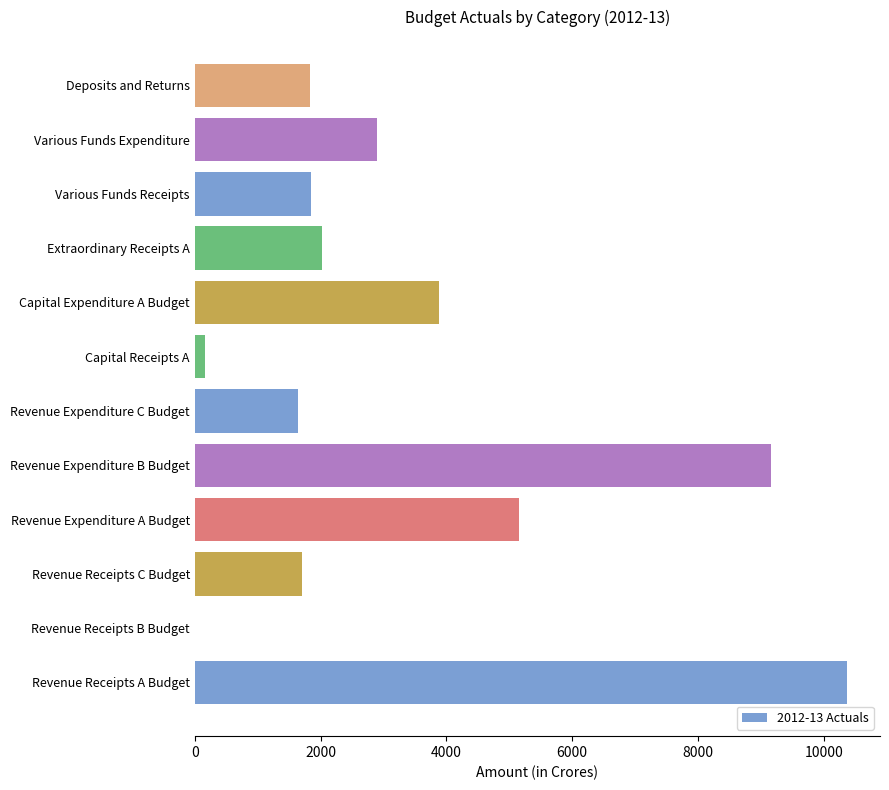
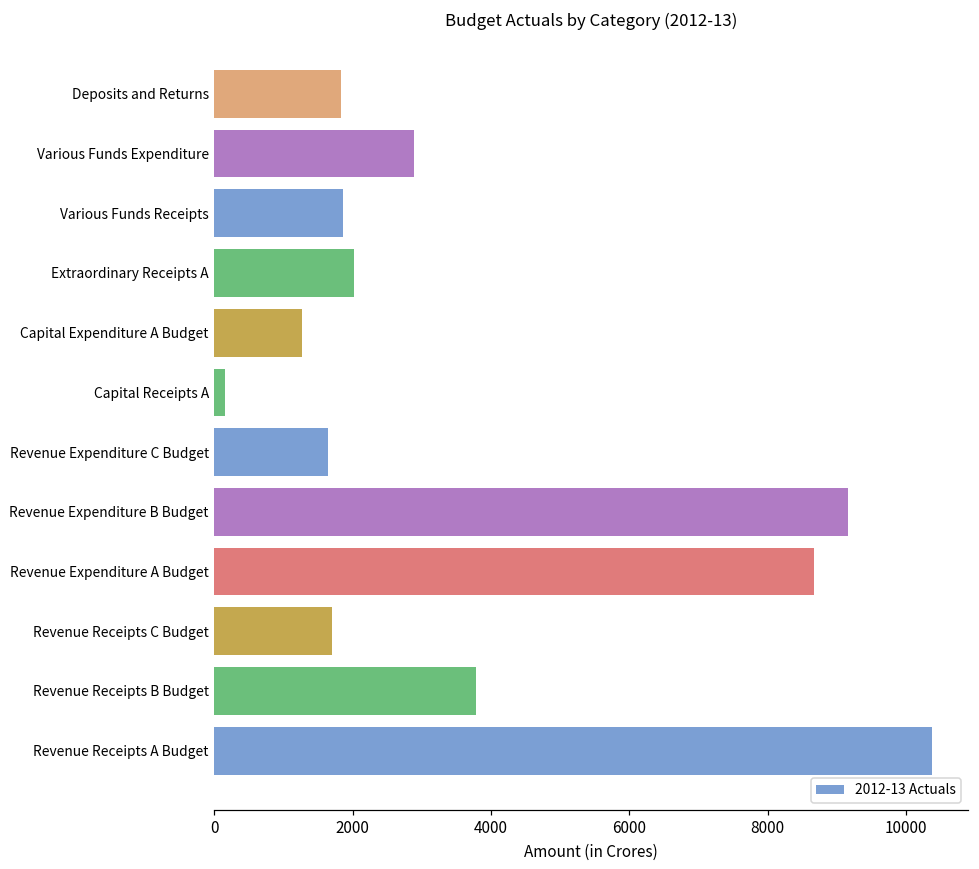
  {
    "Deposits and Returns": 1800,
    "Various Funds Expenditure": 2900,
    "Various Funds Receipts": 1900,
    "Extraordinary Receipts A": 2000,
-   "Capital Expenditure A Budget": 3900,
+   "Capital Expenditure A Budget": 1300,
    "Capital Receipts A": 200,
    "Revenue Expenditure C Budget": 1600,
    "Revenue Expenditure B Budget": 9200,
-   "Revenue Expenditure A Budget": 5200,
+   "Revenue Expenditure A Budget": 8700,
    "Revenue Receipts C Budget": 1700,
-   "Revenue Receipts B Budget": 0,
+   "Revenue Receipts B Budget": 3800,
    "Revenue Receipts A Budget": 10400
  }
